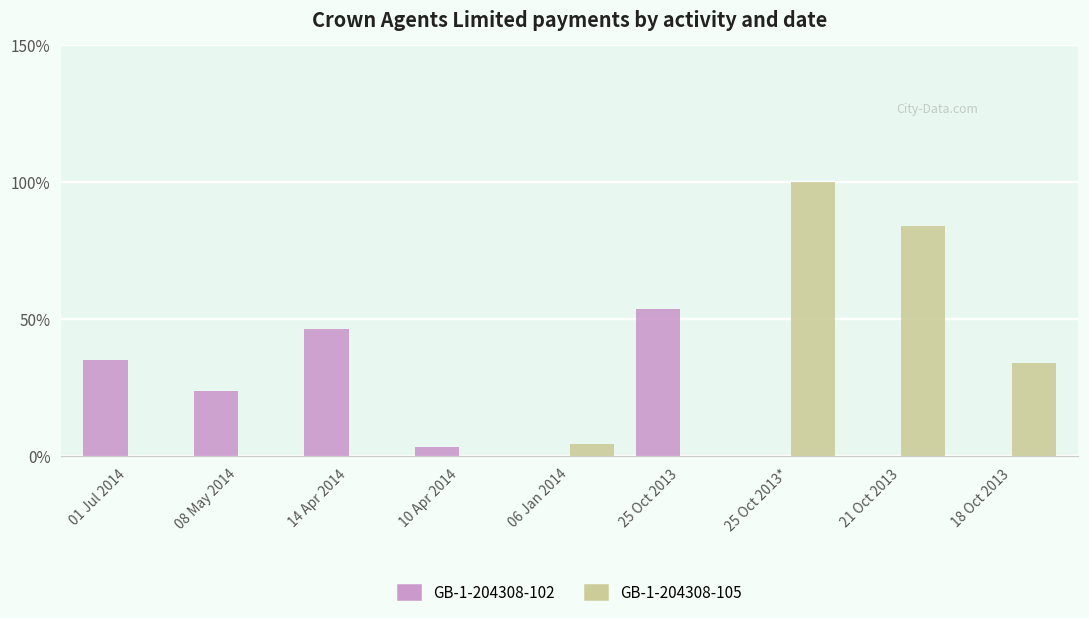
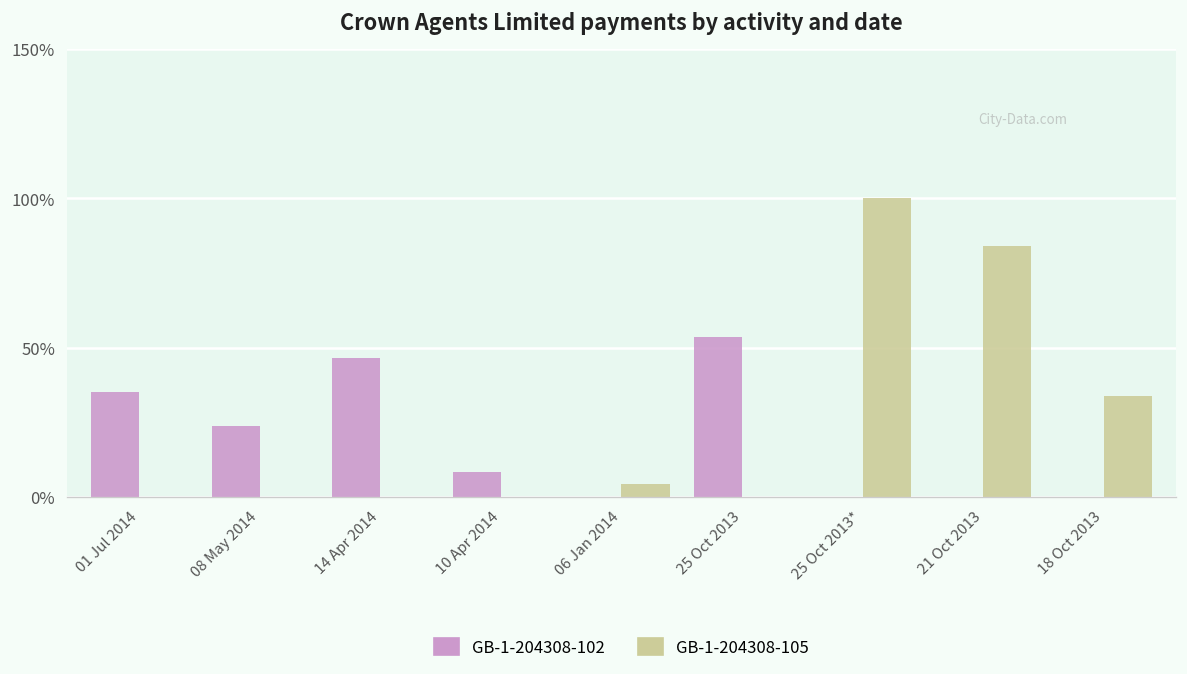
  {
    "GB-1-204308-102": {
      "01 Jul 2014": "35%",
      "08 May 2014": "24%",
      "14 Apr 2014": "47%",
-     "10 Apr 2014": "3%",
+     "10 Apr 2014": "8%",
      "06 Jan 2014": "0%",
      "25 Oct 2013": "54%",
      "25 Oct 2013*": "0%",
      "21 Oct 2013": "0%",
      "18 Oct 2013": "0%"
    },
    "GB-1-204308-105": {
      "01 Jul 2014": "0%",
      "08 May 2014": "0%",
      "14 Apr 2014": "0%",
      "10 Apr 2014": "0%",
      "06 Jan 2014": "4%",
      "25 Oct 2013": "0%",
      "25 Oct 2013*": "100%",
      "21 Oct 2013": "84%",
      "18 Oct 2013": "34%"
    }
  }
